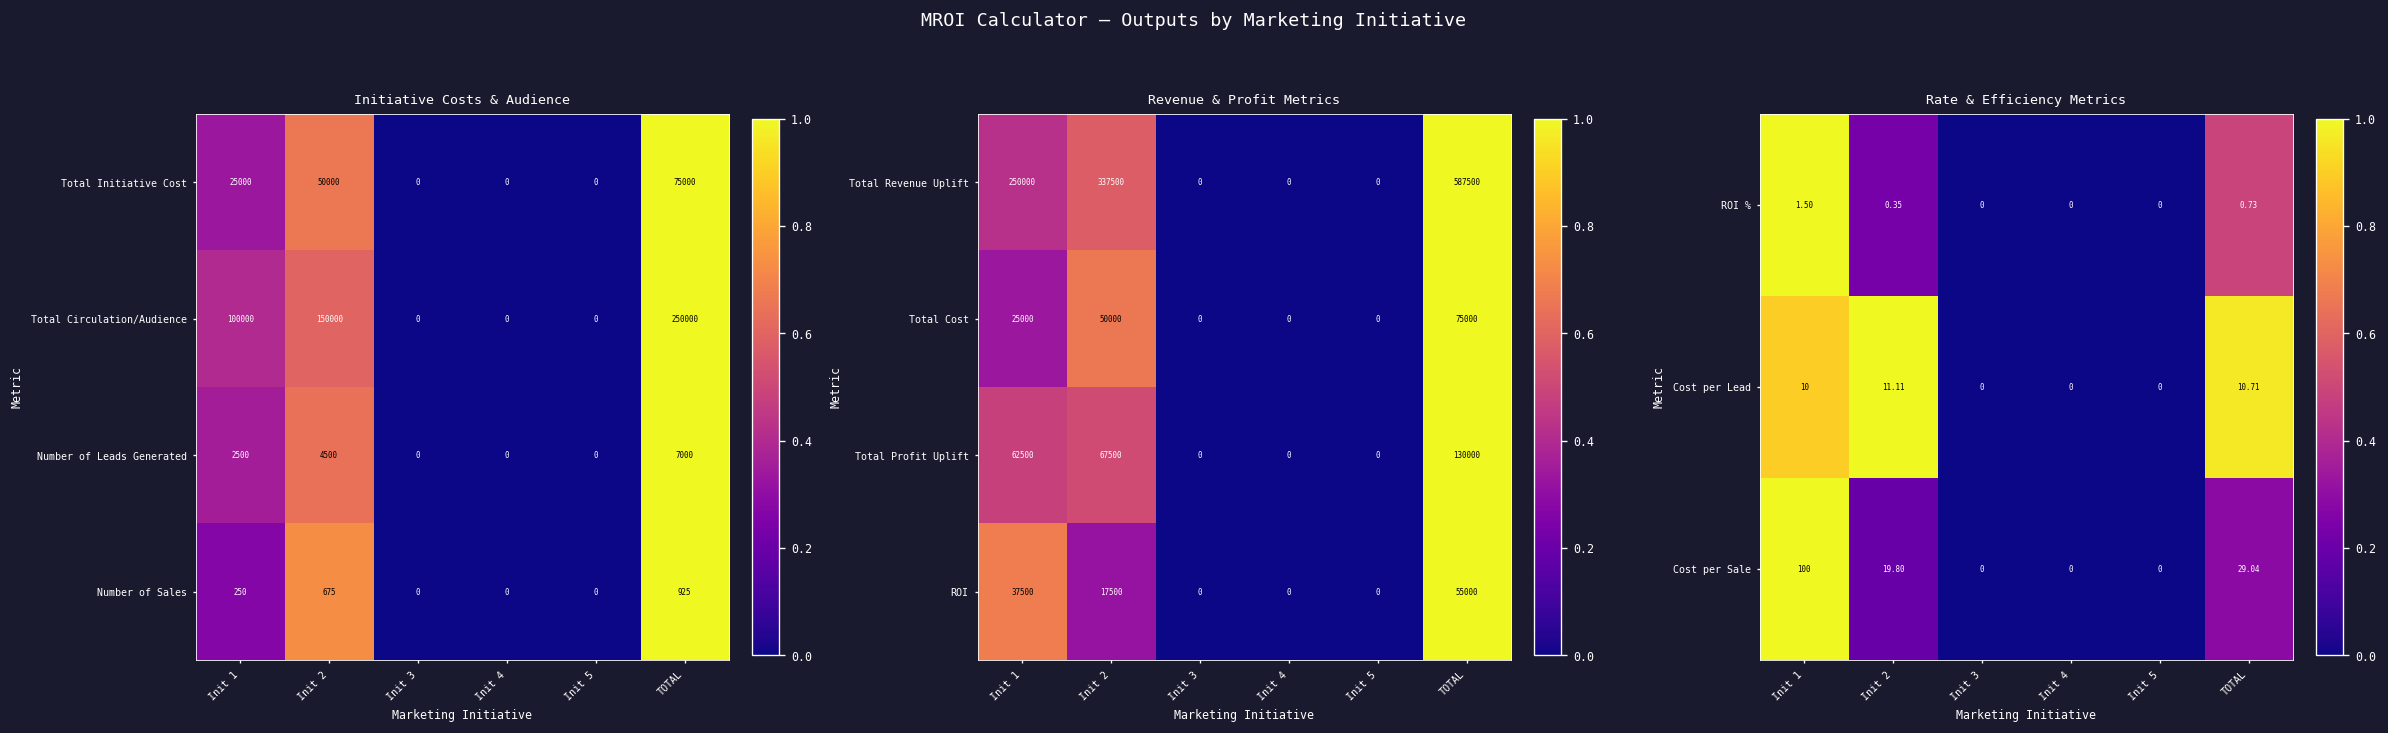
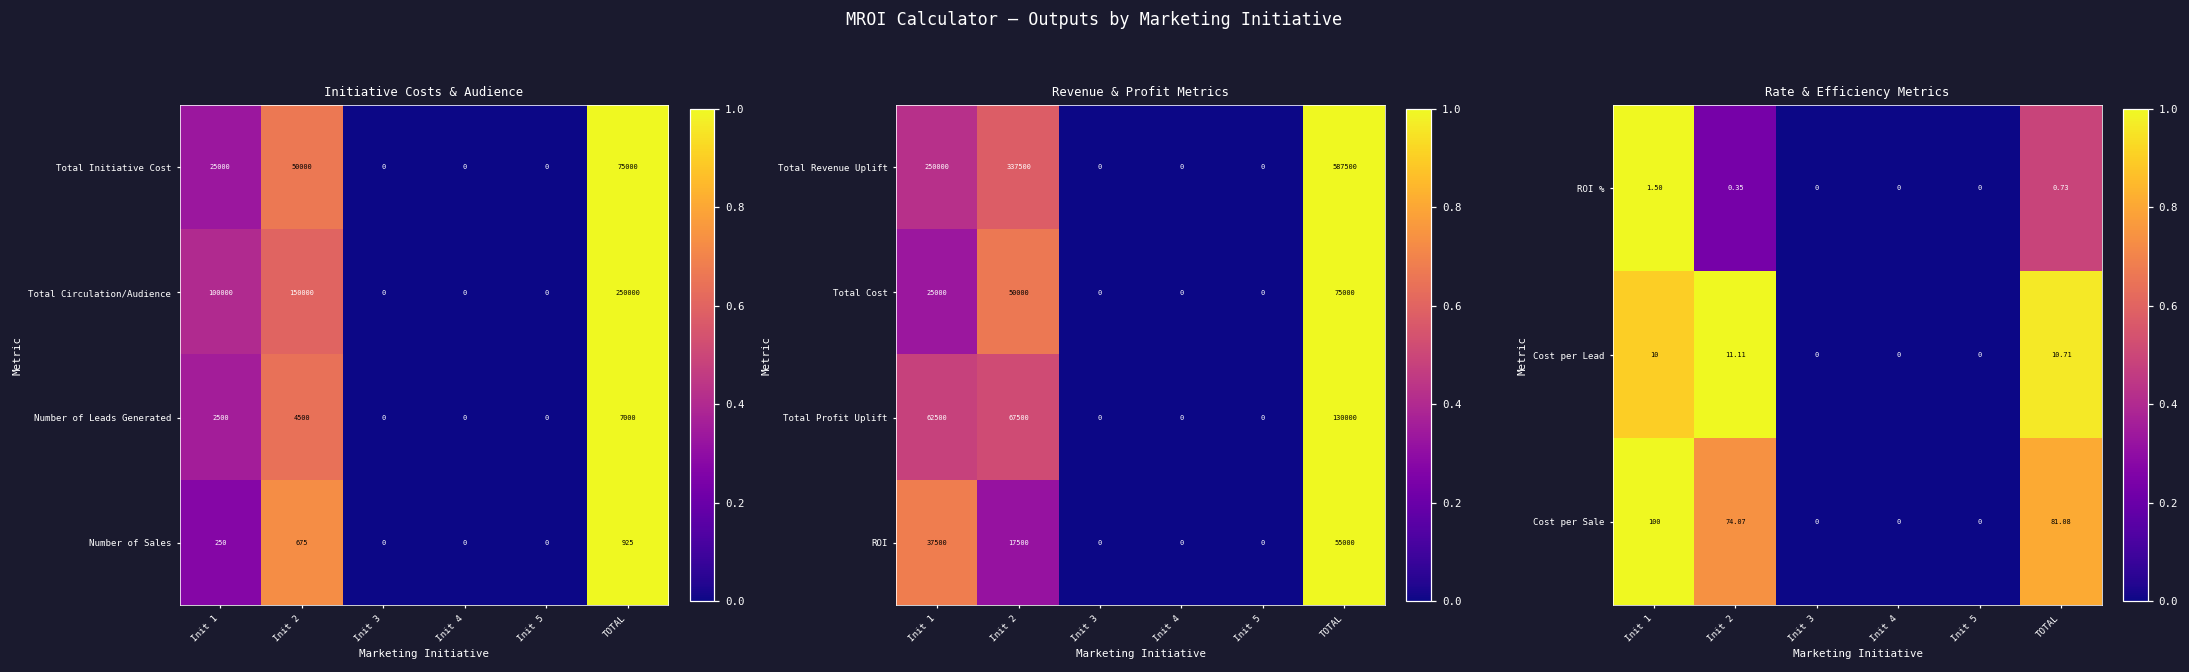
  {
    "Initiative Costs & Audience": {
      "Total Initiative Cost": {
        "Init 1": 25000,
        "Init 2": 50000,
        "Init 3": 0,
        "Init 4": 0,
        "Init 5": 0,
        "TOTAL": 75000
      },
      "Total Circulation/Audience": {
        "Init 1": 100000,
        "Init 2": 150000,
        "Init 3": 0,
        "Init 4": 0,
        "Init 5": 0,
        "TOTAL": 250000
      },
      "Number of Leads Generated": {
        "Init 1": 2500,
        "Init 2": 4500,
        "Init 3": 0,
        "Init 4": 0,
        "Init 5": 0,
        "TOTAL": 7000
      },
      "Number of Sales": {
        "Init 1": 250,
        "Init 2": 675,
        "Init 3": 0,
        "Init 4": 0,
        "Init 5": 0,
        "TOTAL": 925
      }
    },
    "Revenue & Profit Metrics": {
      "Total Revenue Uplift": {
        "Init 1": 250000,
        "Init 2": 337500,
        "Init 3": 0,
        "Init 4": 0,
        "Init 5": 0,
        "TOTAL": 587500
      },
      "Total Cost": {
        "Init 1": 25000,
        "Init 2": 50000,
        "Init 3": 0,
        "Init 4": 0,
        "Init 5": 0,
        "TOTAL": 75000
      },
      "Total Profit Uplift": {
        "Init 1": 62500,
        "Init 2": 67500,
        "Init 3": 0,
        "Init 4": 0,
        "Init 5": 0,
        "TOTAL": 130000
      },
      "ROI": {
        "Init 1": 37500,
        "Init 2": 17500,
        "Init 3": 0,
        "Init 4": 0,
        "Init 5": 0,
        "TOTAL": 55000
      }
    },
    "Rate & Efficiency Metrics": {
      "ROI %": {
        "Init 1": 1.50,
        "Init 2": 0.35,
        "Init 3": 0,
        "Init 4": 0,
        "Init 5": 0,
        "TOTAL": 0.73
      },
      "Cost per Lead": {
        "Init 1": 10,
        "Init 2": 11.11,
        "Init 3": 0,
        "Init 4": 0,
        "Init 5": 0,
        "TOTAL": 10.71
      },
      "Cost per Sale": {
        "Init 1": 100,
-       "Init 2": 19.80,
+       "Init 2": 74.07,
        "Init 3": 0,
        "Init 4": 0,
        "Init 5": 0,
-       "TOTAL": 29.04
+       "TOTAL": 81.08
      }
    }
  }
